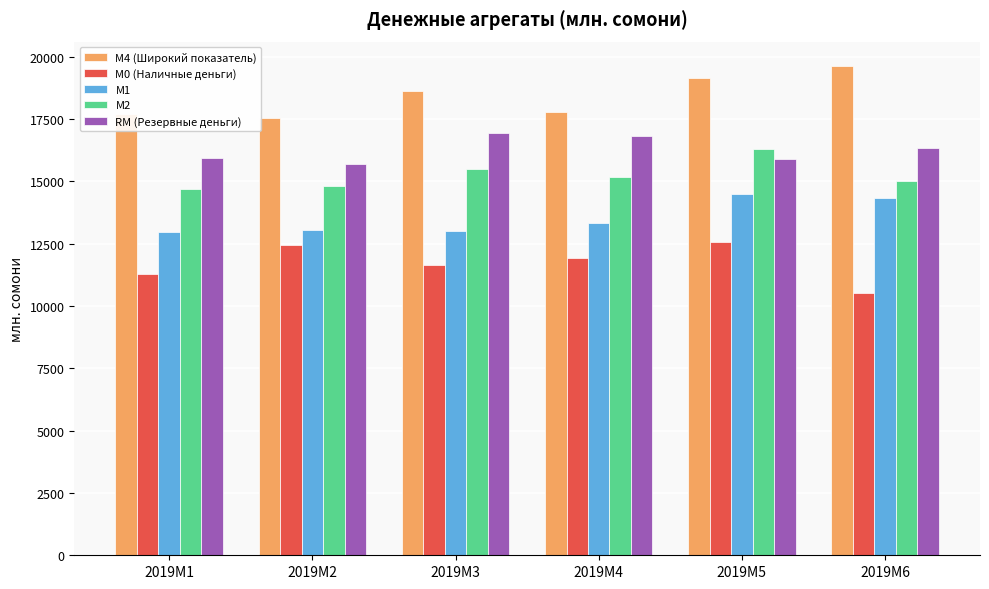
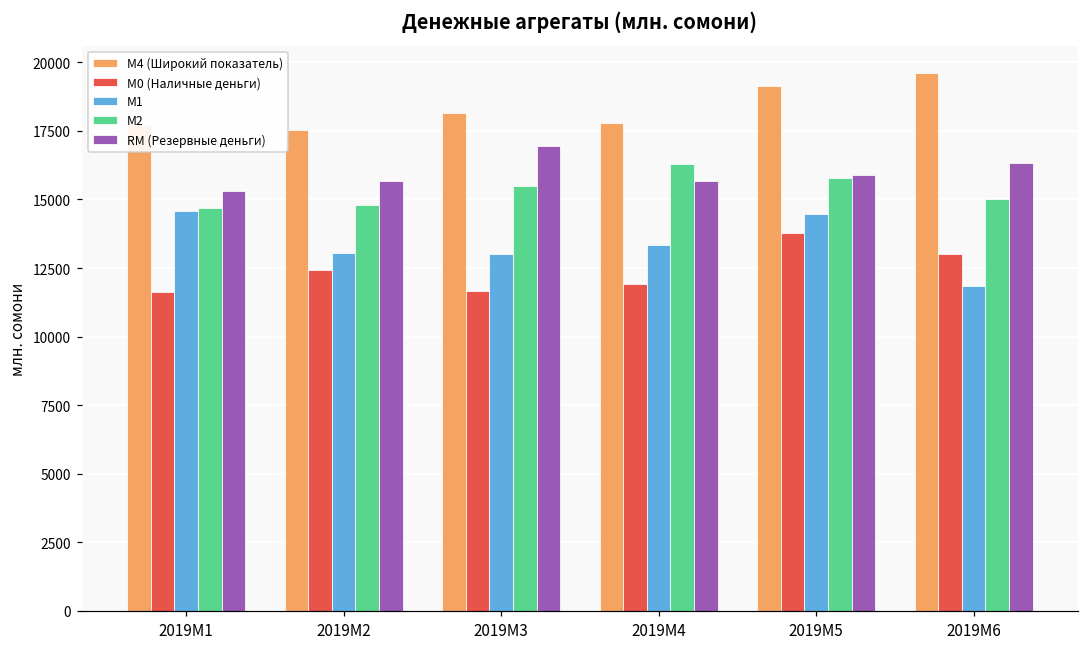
  {
    "М4 (Широкий показатель)": {
      "2019M2": 17500,
-     "2019M3": 18600,
+     "2019M3": 18100,
      "2019M4": 17800,
      "2019M5": 19100,
      "2019M6": 19600
    },
    "М0 (Наличные деньги)": {
-     "2019M1": 11300,
+     "2019M1": 11600,
      "2019M2": 12400,
      "2019M3": 11600,
      "2019M4": 11900,
-     "2019M5": 12600,
-     "2019M6": 10500
+     "2019M5": 13800,
+     "2019M6": 13000
    },
    "М1": {
-     "2019M1": 13000,
+     "2019M1": 14600,
      "2019M2": 13000,
      "2019M3": 13000,
      "2019M4": 13300,
      "2019M5": 14500,
-     "2019M6": 14300
+     "2019M6": 11900
    },
    "М2": {
      "2019M1": 14700,
      "2019M2": 14800,
      "2019M3": 15500,
-     "2019M4": 15200,
-     "2019M5": 16300,
+     "2019M4": 16300,
+     "2019M5": 15800,
      "2019M6": 15000
    },
    "RM (Резервные деньги)": {
-     "2019M1": 15900,
+     "2019M1": 15300,
      "2019M2": 15700,
      "2019M3": 16900,
-     "2019M4": 16800,
+     "2019M4": 15700,
      "2019M5": 15900,
      "2019M6": 16300
    }
  }
